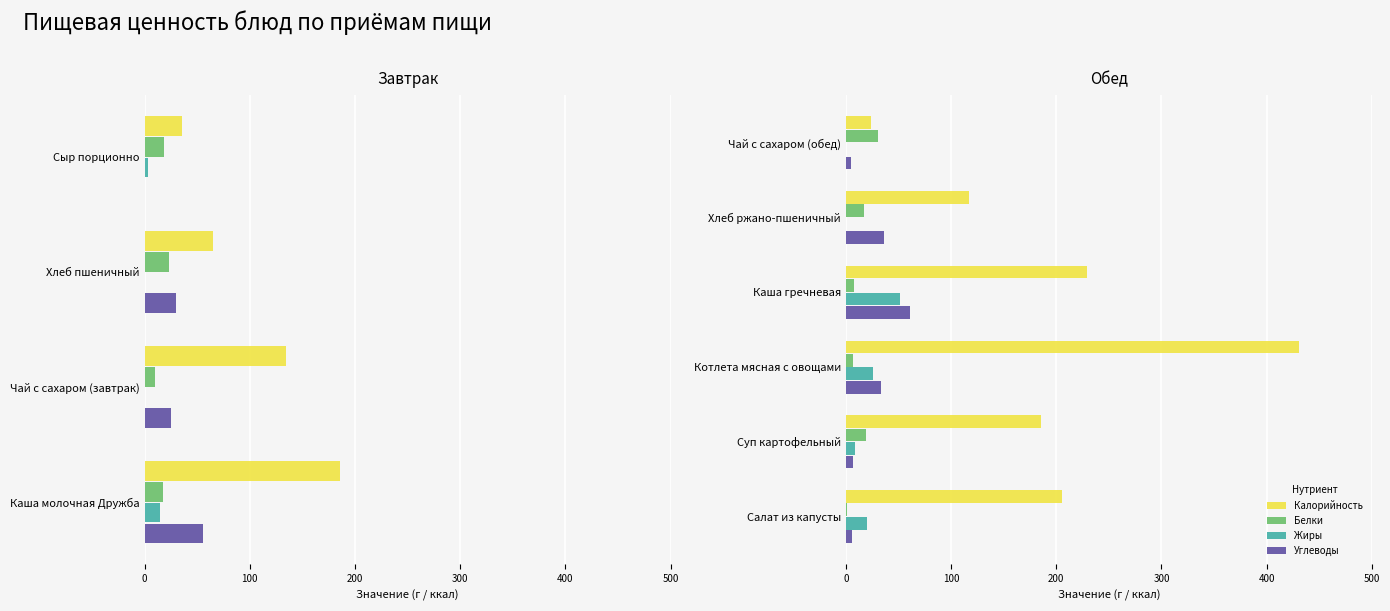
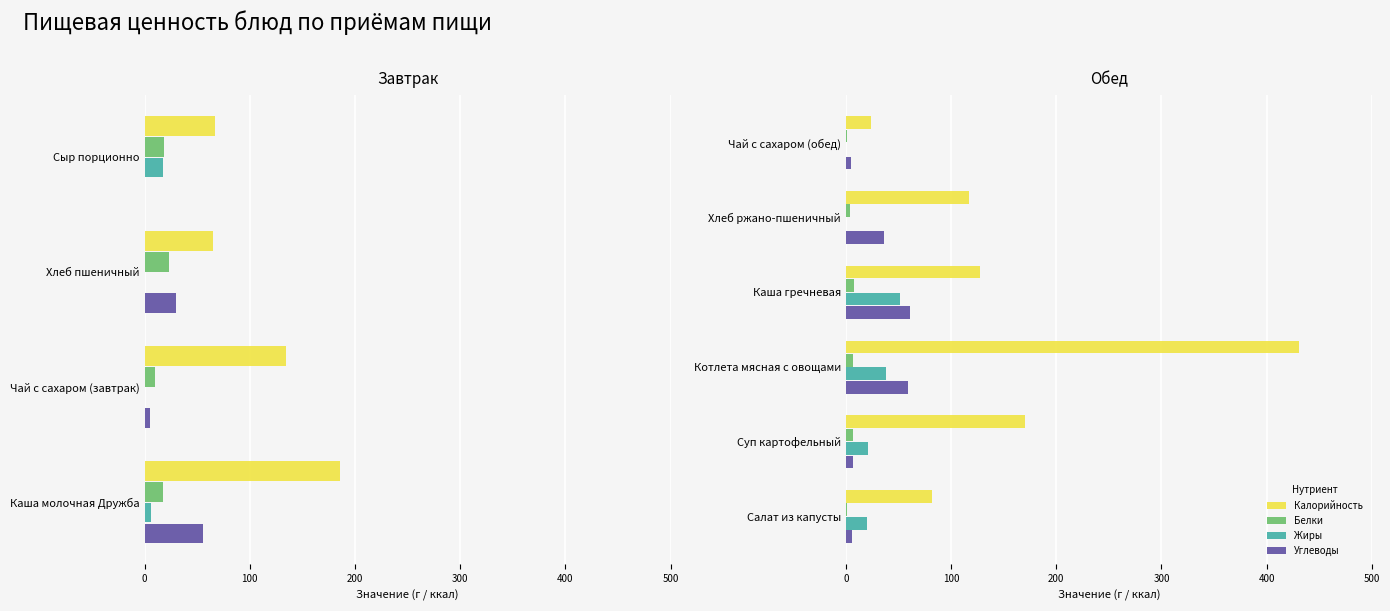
  {
    "Завтрак": {
      "Калорийность": {
-       "Сыр порционно": 36,
+       "Сыр порционно": 67,
        "Хлеб пшеничный": 65,
        "Чай с сахаром (завтрак)": 134,
        "Каша молочная Дружба": 186
      },
      "Белки": {
        "Сыр порционно": 18,
        "Хлеб пшеничный": 24,
        "Чай с сахаром (завтрак)": 10,
        "Каша молочная Дружба": 18
      },
      "Жиры": {
-       "Сыр порционно": 3,
+       "Сыр порционно": 18,
        "Чай с сахаром (завтрак)": 0,
-       "Каша молочная Дружба": 15
+       "Каша молочная Дружба": 7
      },
      "Углеводы": {
        "Сыр порционно": 0,
        "Хлеб пшеничный": 30,
-       "Чай с сахаром (завтрак)": 25,
+       "Чай с сахаром (завтрак)": 5,
        "Каша молочная Дружба": 56
      }
    },
    "Обед": {
      "Калорийность": {
        "Чай с сахаром (обед)": 24,
        "Хлеб ржано-пшеничный": 117,
-       "Каша гречневая": 229,
+       "Каша гречневая": 127,
        "Котлета мясная с овощами": 431,
-       "Суп картофельный": 186,
-       "Салат из капусты": 205
+       "Суп картофельный": 170,
+       "Салат из капусты": 82
      },
      "Белки": {
-       "Чай с сахаром (обед)": 31,
-       "Хлеб ржано-пшеничный": 17,
+       "Чай с сахаром (обед)": 1,
+       "Хлеб ржано-пшеничный": 4,
        "Каша гречневая": 8,
        "Котлета мясная с овощами": 7,
-       "Суп картофельный": 19
+       "Суп картофельный": 7
      },
      "Жиры": {
        "Чай с сахаром (обед)": 0,
        "Каша гречневая": 52,
-       "Котлета мясная с овощами": 26,
-       "Суп картофельный": 9,
+       "Котлета мясная с овощами": 38,
+       "Суп картофельный": 21,
        "Салат из капусты": 20
      },
      "Углеводы": {
        "Чай с сахаром (обед)": 5,
        "Хлеб ржано-пшеничный": 37,
        "Каша гречневая": 61,
-       "Котлета мясная с овощами": 33,
+       "Котлета мясная с овощами": 59,
        "Суп картофельный": 7,
        "Салат из капусты": 6
      }
    }
  }
